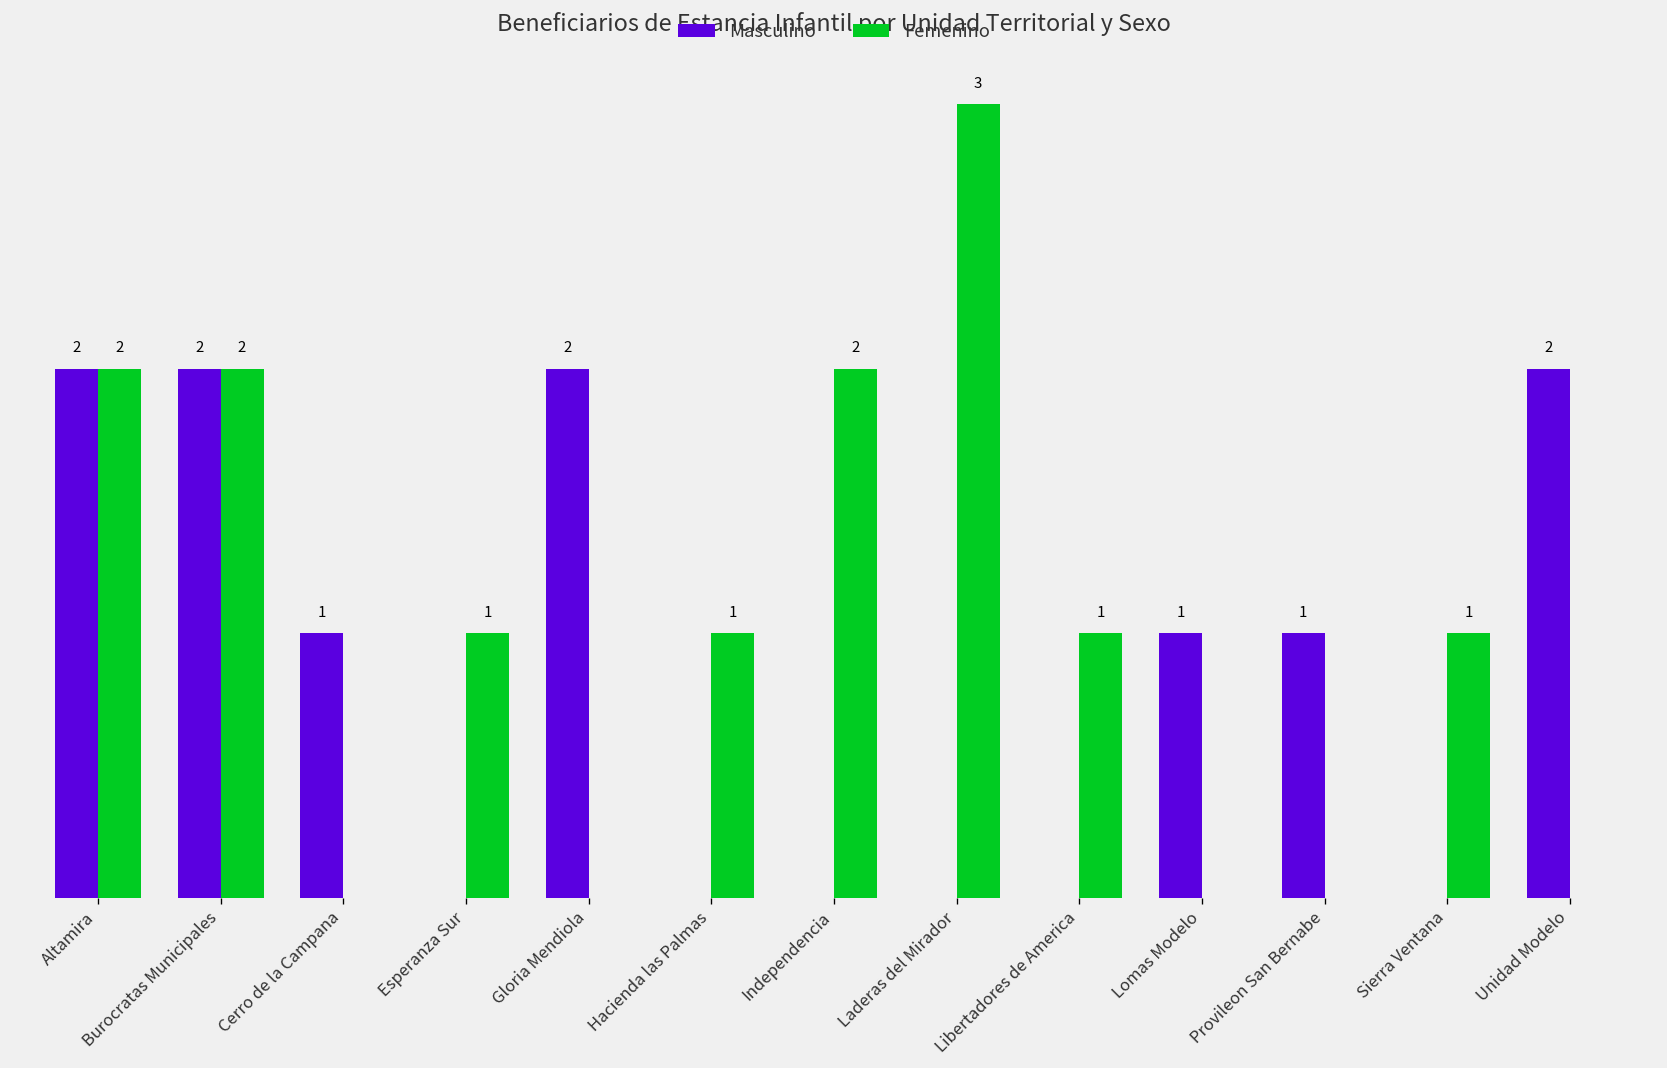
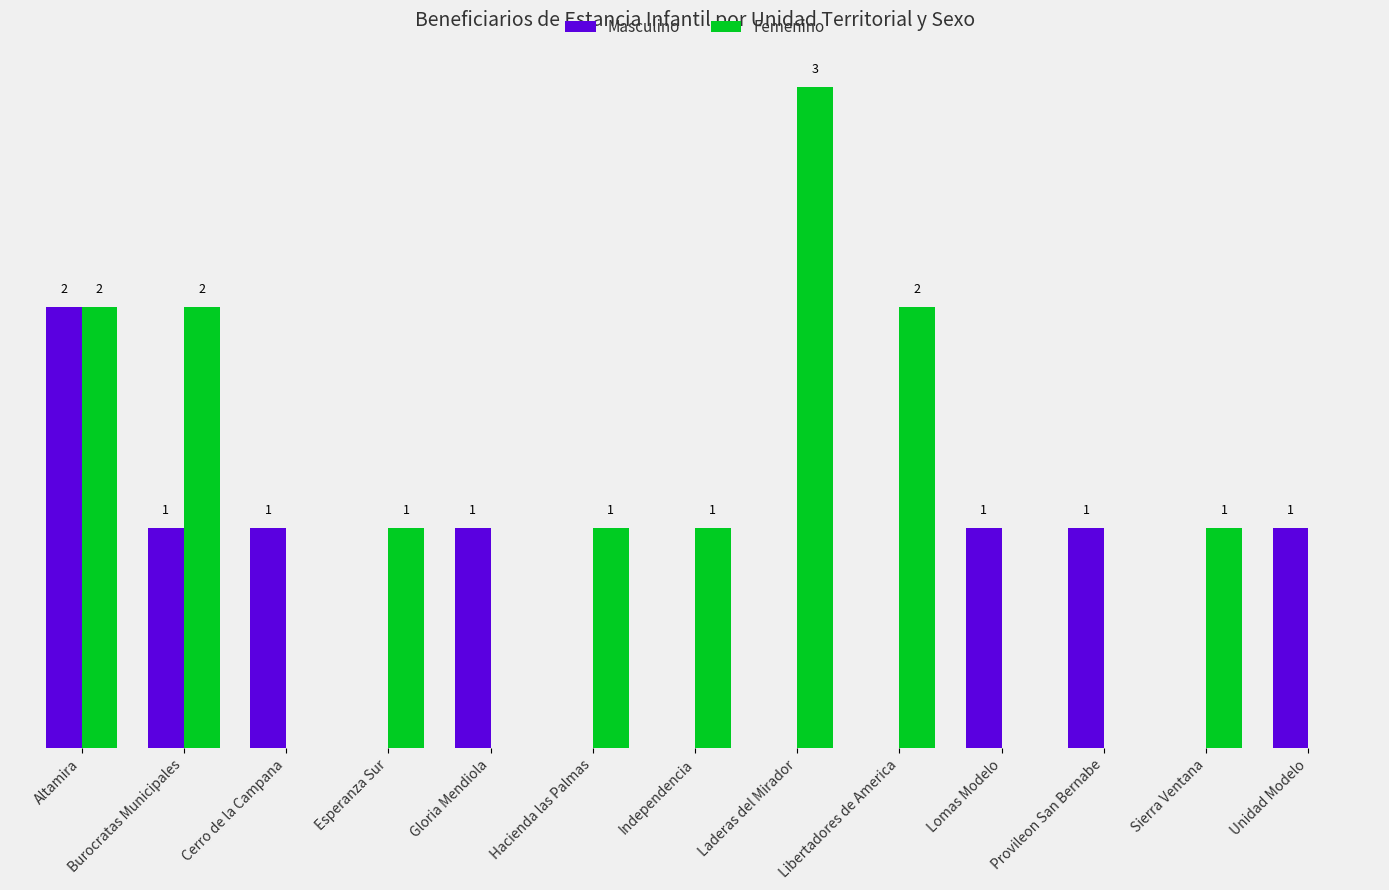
  {
    "Masculino": {
      "Altamira": 2,
-     "Burocratas Municipales": 2,
+     "Burocratas Municipales": 1,
      "Cerro de la Campana": 1,
-     "Gloria Mendiola": 2,
+     "Gloria Mendiola": 1,
      "Lomas Modelo": 1,
      "Provileon San Bernabe": 1,
-     "Unidad Modelo": 2
+     "Unidad Modelo": 1
    },
    "Femenino": {
      "Altamira": 2,
      "Burocratas Municipales": 2,
      "Esperanza Sur": 1,
      "Hacienda las Palmas": 1,
-     "Independencia": 2,
+     "Independencia": 1,
      "Laderas del Mirador": 3,
-     "Libertadores de America": 1,
+     "Libertadores de America": 2,
      "Sierra Ventana": 1
    }
  }
